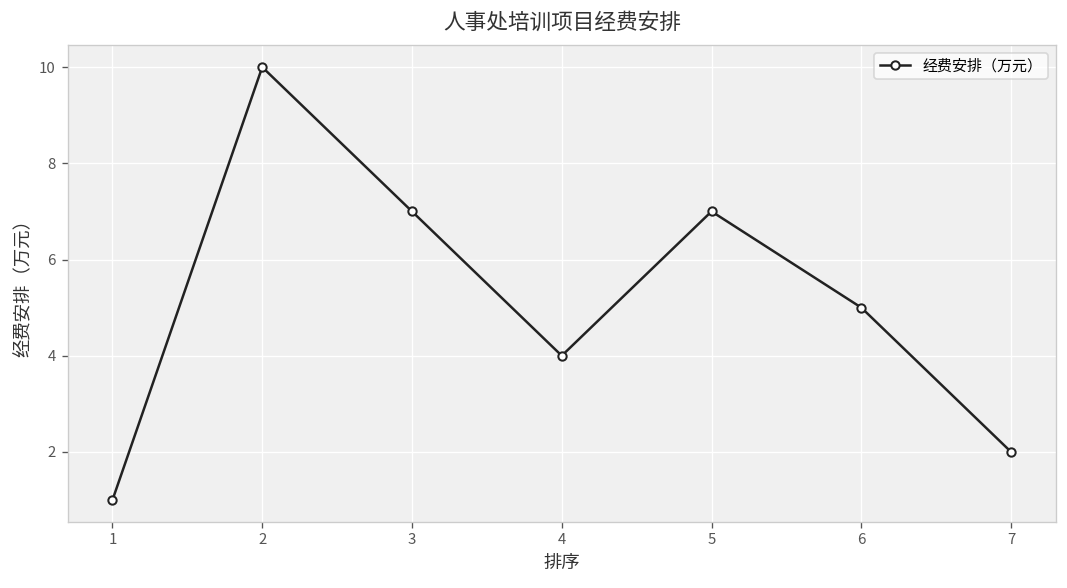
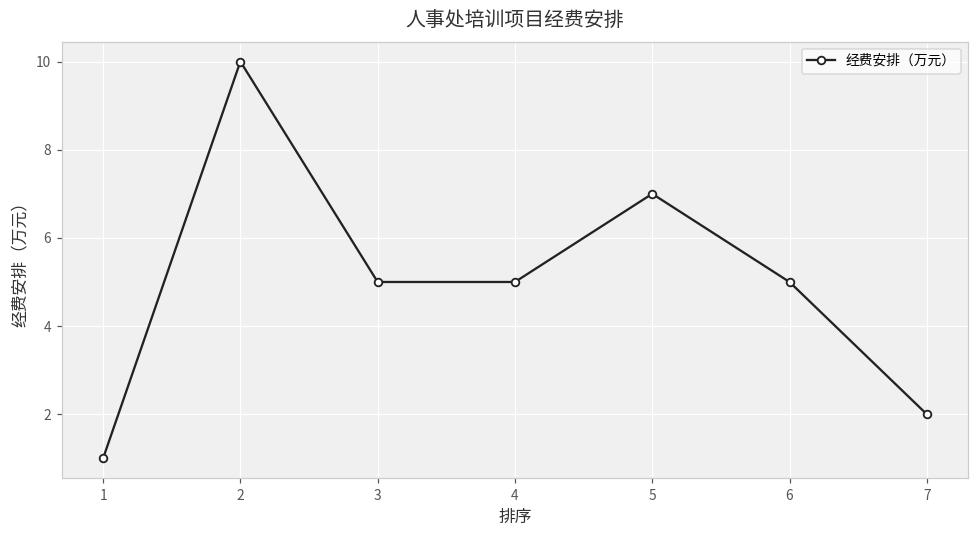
  {
    "1": 1,
    "2": 10,
-   "3": 7,
-   "4": 4,
+   "3": 5,
+   "4": 5,
    "5": 7,
    "6": 5,
    "7": 2
  }
